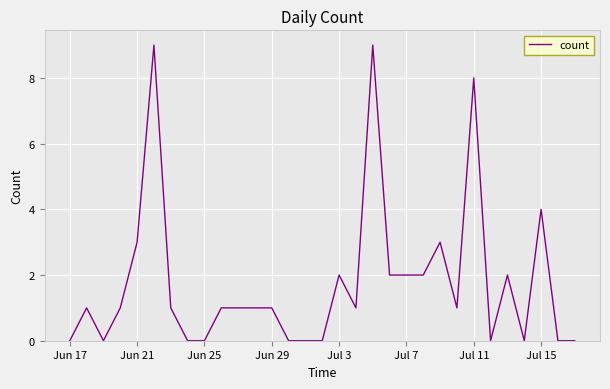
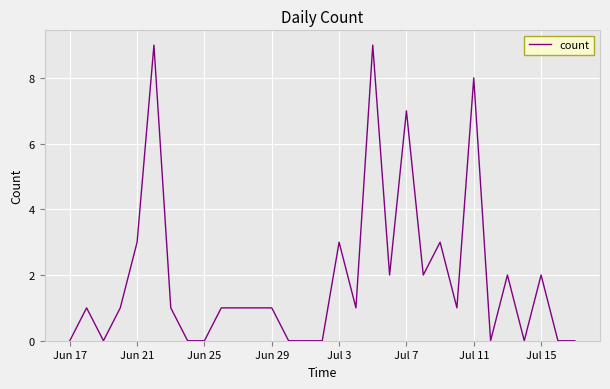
  {
    "Jun 17": 0,
    "Jun 21": 3,
    "Jun 25": 0,
    "Jun 29": 1,
-   "Jul 3": 2,
-   "Jul 7": 2,
+   "Jul 3": 3,
+   "Jul 7": 7,
    "Jul 11": 8,
-   "Jul 15": 4
+   "Jul 15": 2
  }
